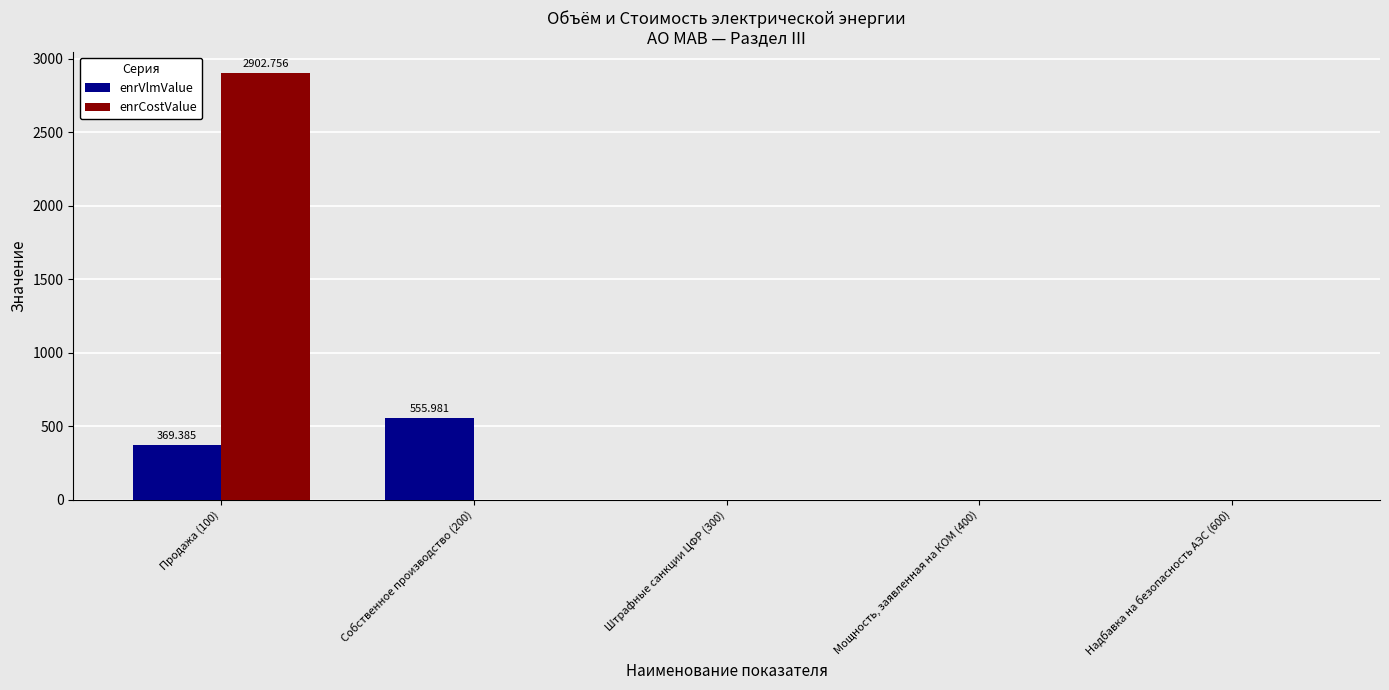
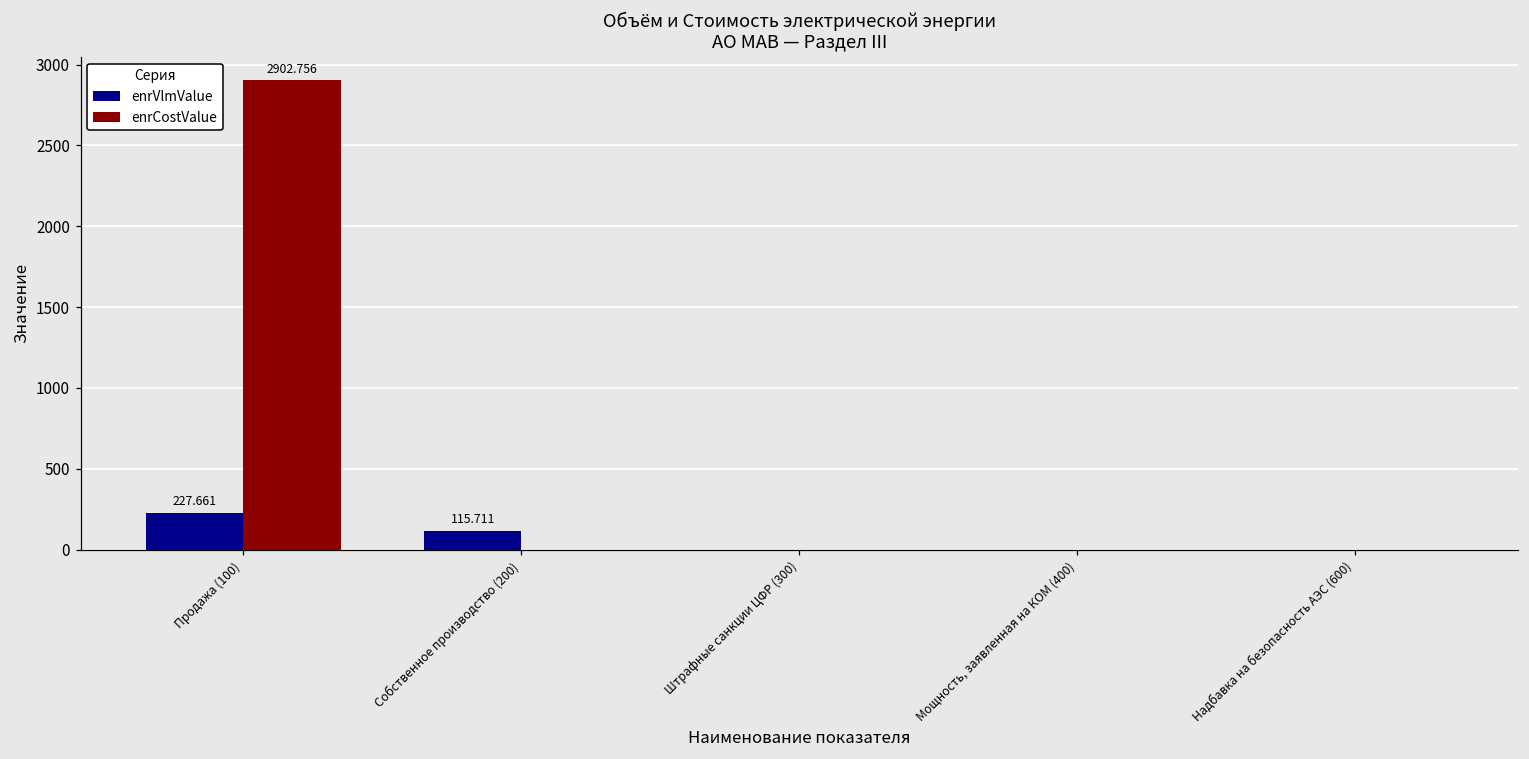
  {
    "enrVlmValue": {
-     "Продажа (100)": 369.385,
-     "Собственное производство (200)": 555.981
+     "Продажа (100)": 227.661,
+     "Собственное производство (200)": 115.711
    },
    "enrCostValue": {
      "Продажа (100)": 2902.756
    }
  }
